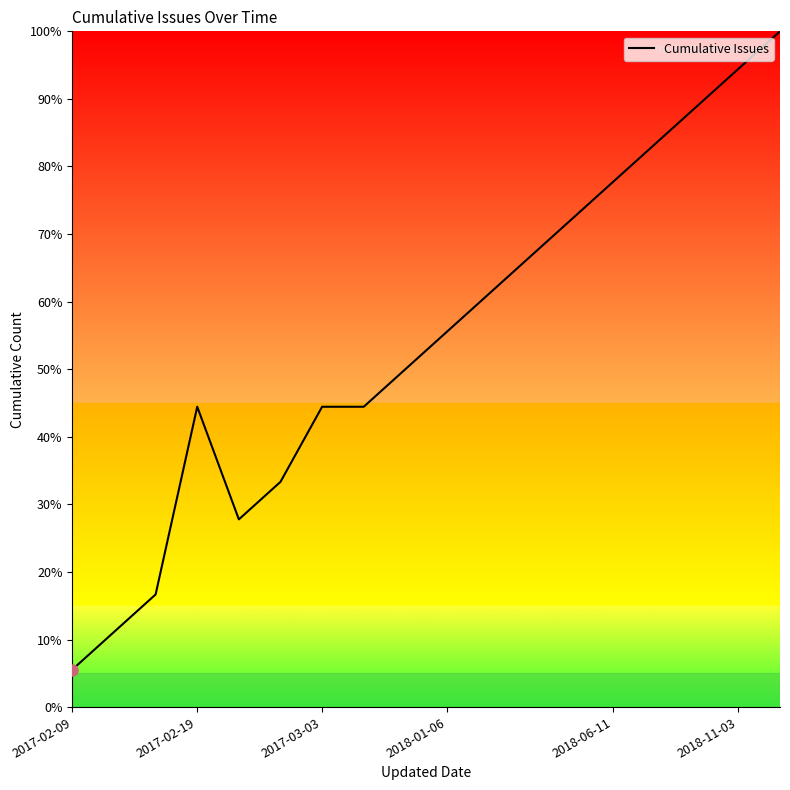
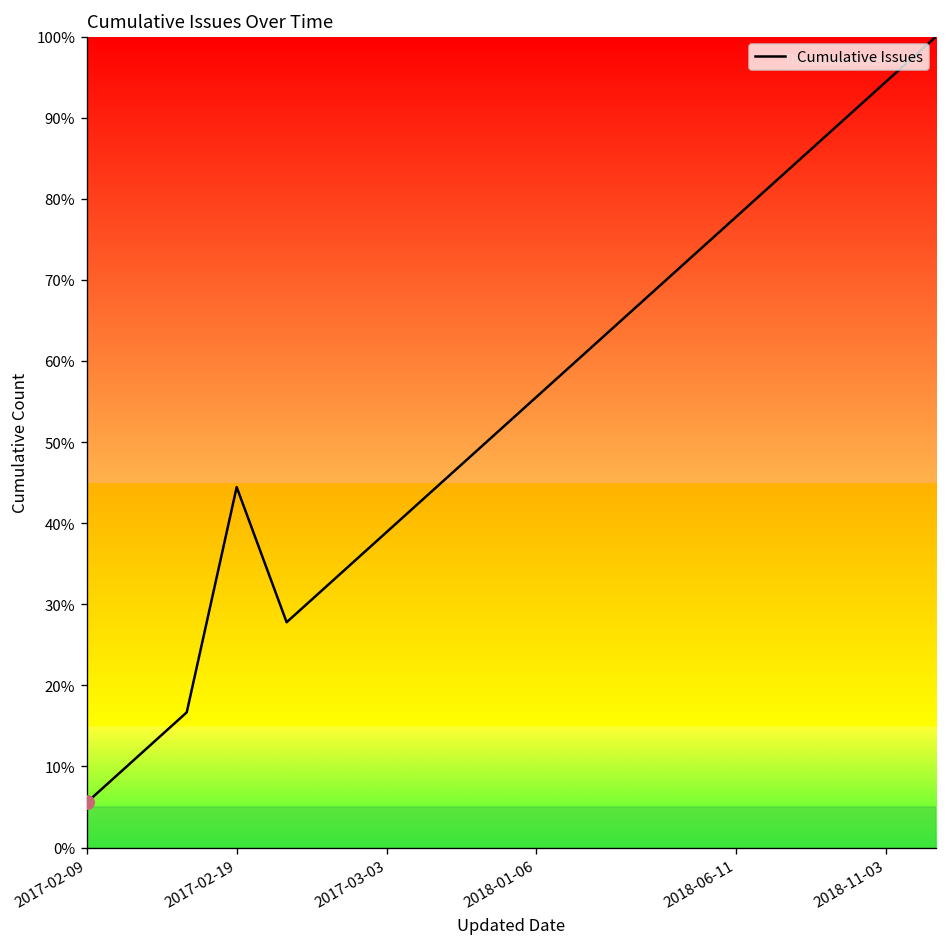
  {
    "Cumulative Issues": {
      "2017-02-19": "44%",
-     "2017-03-03": "44%"
+     "2017-03-03": "39%"
    }
  }
